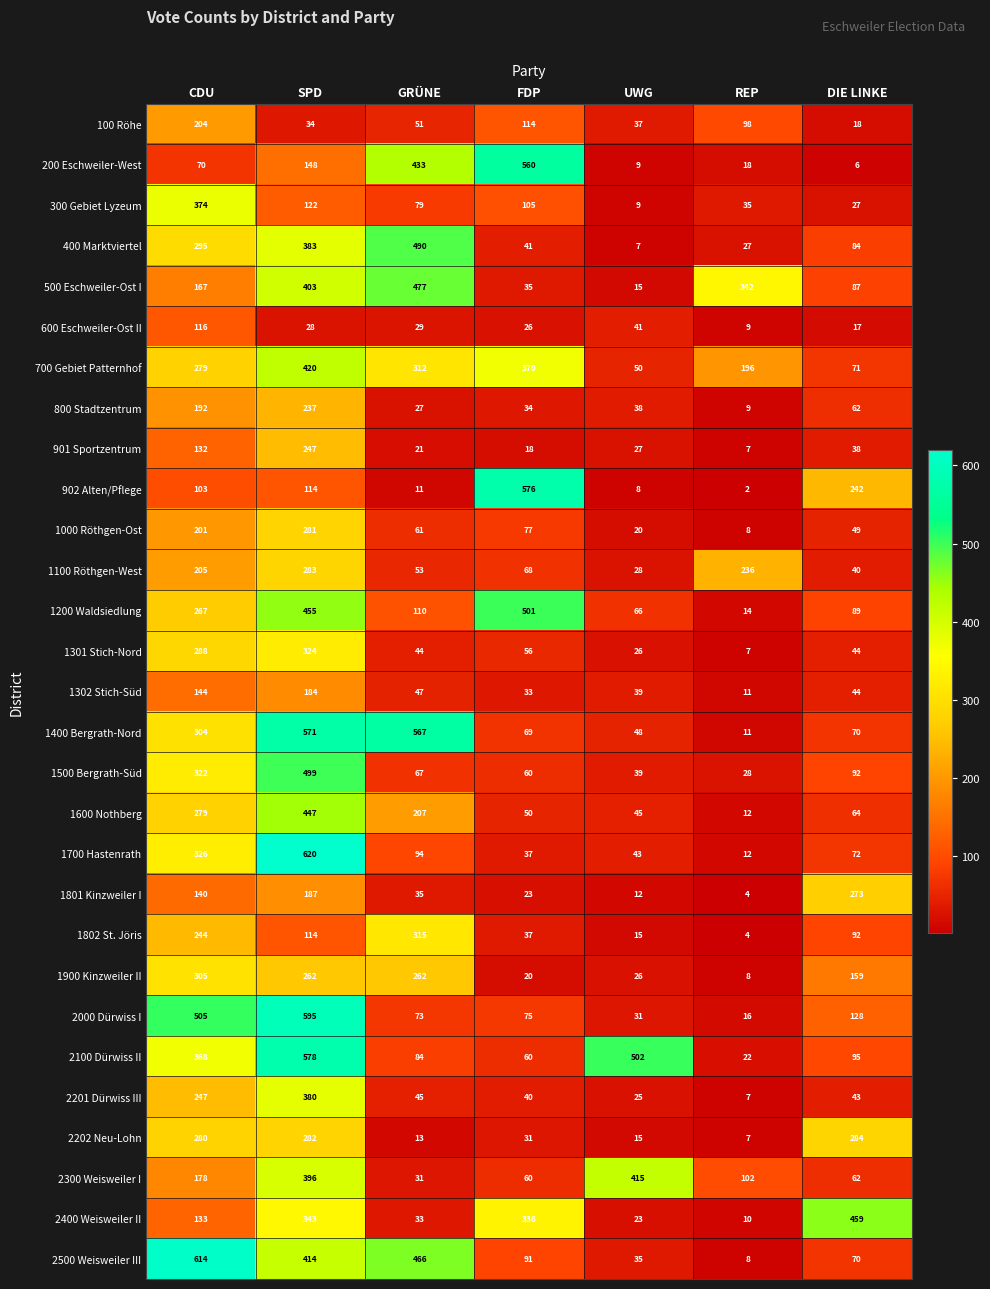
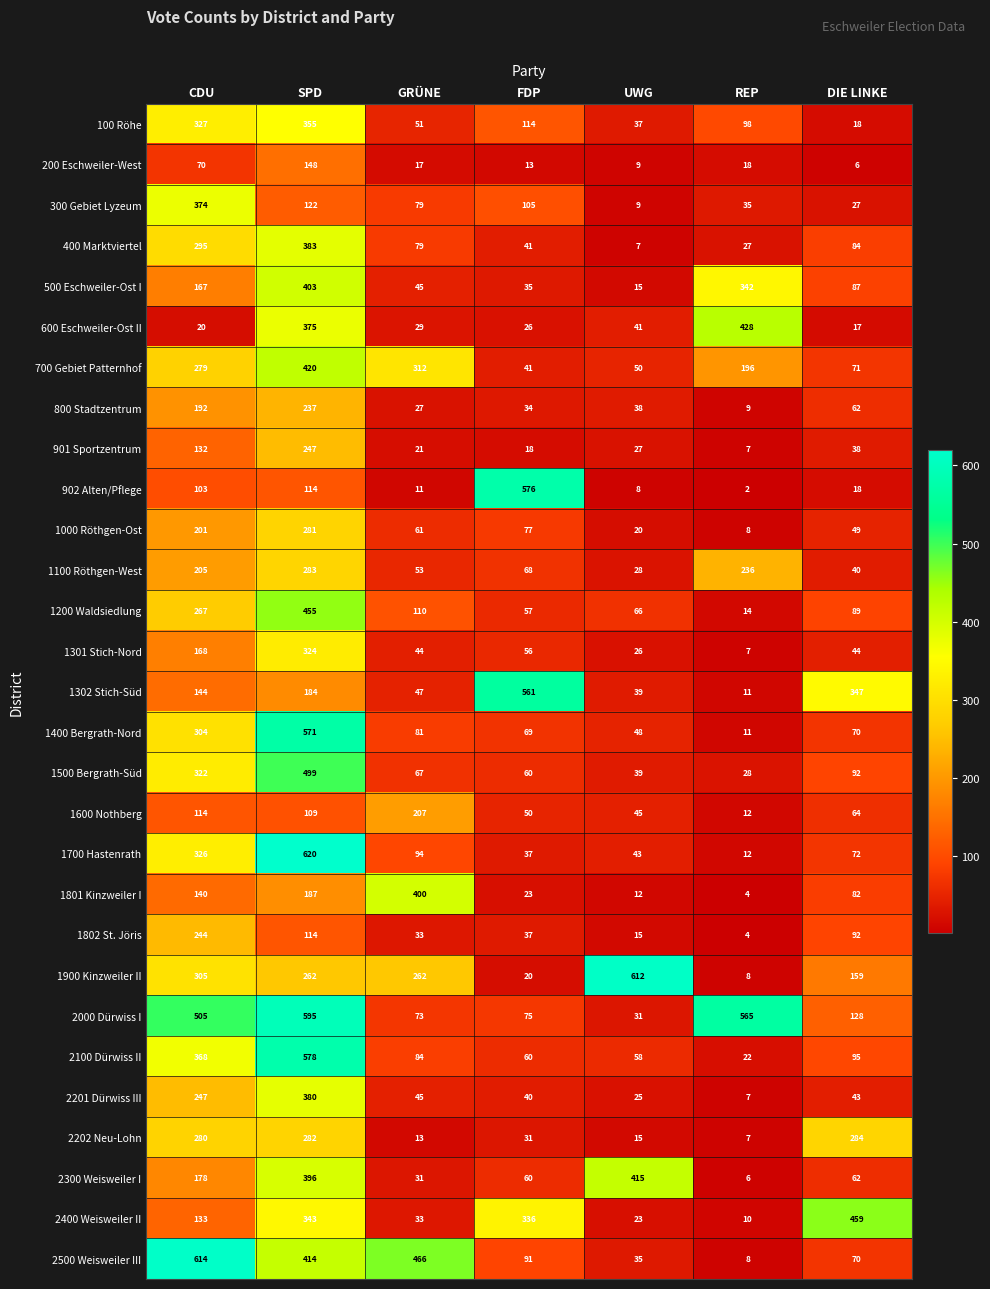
  {
    "100 Röhe": {
-     "CDU": 204,
-     "SPD": 34,
+     "CDU": 327,
+     "SPD": 355,
      "GRÜNE": 51,
      "FDP": 114,
      "UWG": 37,
      "REP": 98,
      "DIE LINKE": 18
    },
    "200 Eschweiler-West": {
      "CDU": 70,
      "SPD": 148,
-     "GRÜNE": 433,
-     "FDP": 560,
+     "GRÜNE": 17,
+     "FDP": 13,
      "UWG": 9,
      "REP": 18,
      "DIE LINKE": 6
    },
    "400 Marktviertel": {
      "CDU": 295,
      "SPD": 383,
-     "GRÜNE": 490,
+     "GRÜNE": 79,
      "FDP": 41,
      "UWG": 7,
      "REP": 27,
      "DIE LINKE": 84
    },
    "500 Eschweiler-Ost I": {
      "CDU": 167,
      "SPD": 403,
-     "GRÜNE": 477,
+     "GRÜNE": 45,
      "FDP": 35,
      "UWG": 15,
      "REP": 342,
      "DIE LINKE": 87
    },
    "600 Eschweiler-Ost II": {
-     "CDU": 116,
-     "SPD": 28,
+     "CDU": 20,
+     "SPD": 375,
      "GRÜNE": 29,
      "FDP": 26,
      "UWG": 41,
-     "REP": 9,
+     "REP": 428,
      "DIE LINKE": 17
    },
    "700 Gebiet Patternhof": {
      "CDU": 279,
      "SPD": 420,
      "GRÜNE": 312,
-     "FDP": 370,
+     "FDP": 41,
      "UWG": 50,
      "REP": 196,
      "DIE LINKE": 71
    },
    "902 Alten/Pflege": {
      "CDU": 103,
      "SPD": 114,
      "GRÜNE": 11,
      "FDP": 576,
      "UWG": 8,
      "REP": 2,
-     "DIE LINKE": 242
+     "DIE LINKE": 18
    },
    "1200 Waldsiedlung": {
      "CDU": 267,
      "SPD": 455,
      "GRÜNE": 110,
-     "FDP": 501,
+     "FDP": 57,
      "UWG": 66,
      "REP": 14,
      "DIE LINKE": 89
    },
    "1301 Stich-Nord": {
-     "CDU": 288,
+     "CDU": 168,
      "SPD": 324,
      "GRÜNE": 44,
      "FDP": 56,
      "UWG": 26,
      "REP": 7,
      "DIE LINKE": 44
    },
    "1302 Stich-Süd": {
      "CDU": 144,
      "SPD": 184,
      "GRÜNE": 47,
-     "FDP": 33,
+     "FDP": 561,
      "UWG": 39,
      "REP": 11,
-     "DIE LINKE": 44
+     "DIE LINKE": 347
    },
    "1400 Bergrath-Nord": {
      "CDU": 304,
      "SPD": 571,
-     "GRÜNE": 567,
+     "GRÜNE": 81,
      "FDP": 69,
      "UWG": 48,
      "REP": 11,
      "DIE LINKE": 70
    },
    "1600 Nothberg": {
-     "CDU": 279,
-     "SPD": 447,
+     "CDU": 114,
+     "SPD": 109,
      "GRÜNE": 207,
      "FDP": 50,
      "UWG": 45,
      "REP": 12,
      "DIE LINKE": 64
    },
    "1801 Kinzweiler I": {
      "CDU": 140,
      "SPD": 187,
-     "GRÜNE": 35,
+     "GRÜNE": 400,
      "FDP": 23,
      "UWG": 12,
      "REP": 4,
-     "DIE LINKE": 273
+     "DIE LINKE": 82
    },
    "1802 St. Jöris": {
      "CDU": 244,
      "SPD": 114,
-     "GRÜNE": 315,
+     "GRÜNE": 33,
      "FDP": 37,
      "UWG": 15,
      "REP": 4,
      "DIE LINKE": 92
    },
    "1900 Kinzweiler II": {
      "CDU": 305,
      "SPD": 262,
      "GRÜNE": 262,
      "FDP": 20,
-     "UWG": 26,
+     "UWG": 612,
      "REP": 8,
      "DIE LINKE": 159
    },
    "2000 Dürwiss I": {
      "CDU": 505,
      "SPD": 595,
      "GRÜNE": 73,
      "FDP": 75,
      "UWG": 31,
-     "REP": 16,
+     "REP": 565,
      "DIE LINKE": 128
    },
    "2100 Dürwiss II": {
      "CDU": 368,
      "SPD": 578,
      "GRÜNE": 84,
      "FDP": 60,
-     "UWG": 502,
+     "UWG": 58,
      "REP": 22,
      "DIE LINKE": 95
    },
    "2300 Weisweiler I": {
      "CDU": 178,
      "SPD": 396,
      "GRÜNE": 31,
      "FDP": 60,
      "UWG": 415,
-     "REP": 102,
+     "REP": 6,
      "DIE LINKE": 62
    }
  }
